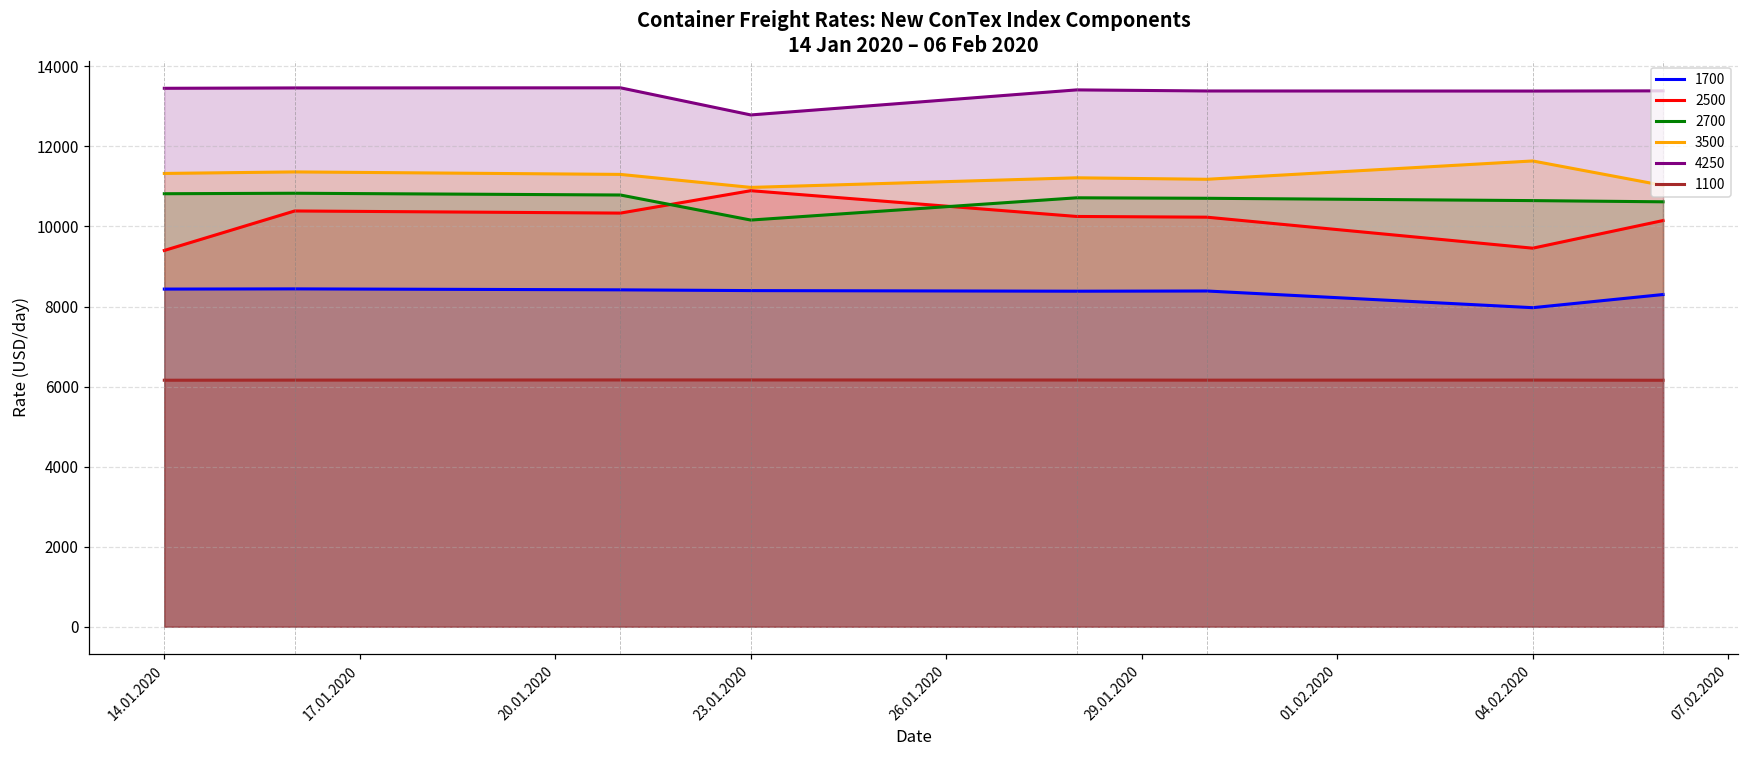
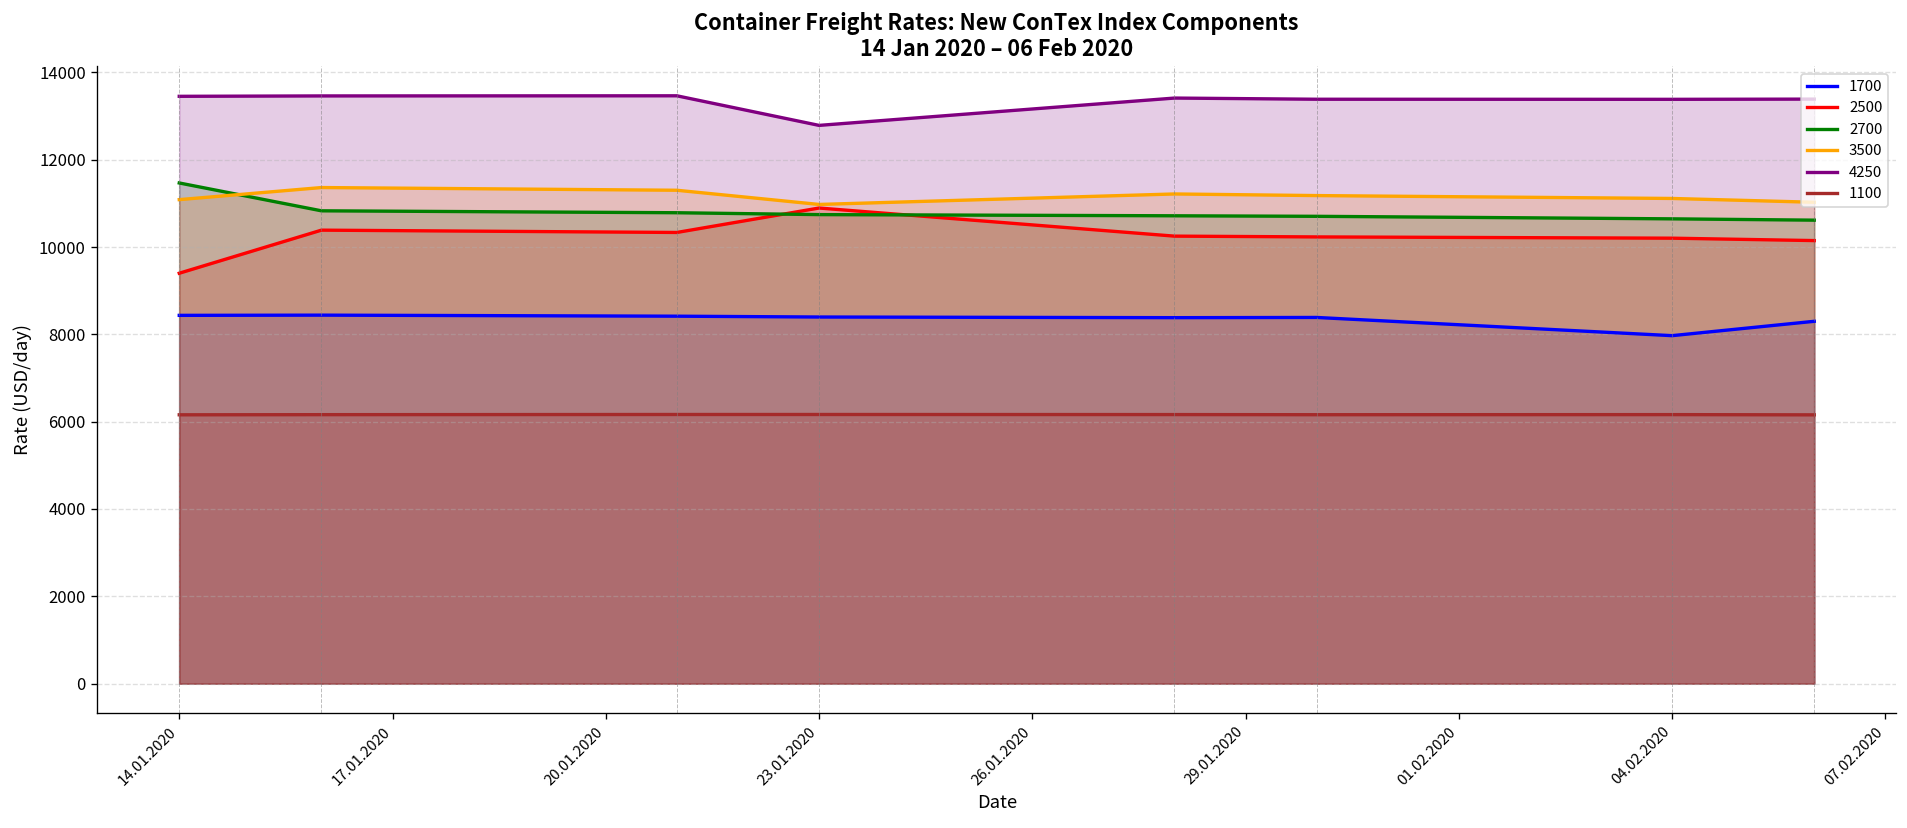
  {
    "1700": {
      "14.01.2020": 8400,
      "23.01.2020": 8400,
      "04.02.2020": 8000
    },
    "2500": {
      "14.01.2020": 9400,
      "23.01.2020": 10900,
-     "04.02.2020": 9500
+     "04.02.2020": 10200
    },
    "2700": {
-     "14.01.2020": 10800,
-     "23.01.2020": 10200,
+     "14.01.2020": 11500,
+     "23.01.2020": 10700,
      "04.02.2020": 10600
    },
    "3500": {
-     "14.01.2020": 11300,
+     "14.01.2020": 11100,
      "23.01.2020": 11000,
-     "04.02.2020": 11600
+     "04.02.2020": 11100
    },
    "4250": {
      "14.01.2020": 13500,
      "23.01.2020": 12800,
      "04.02.2020": 13400
    },
    "1100": {
      "14.01.2020": 6200,
      "23.01.2020": 6200,
      "04.02.2020": 6200
    }
  }
